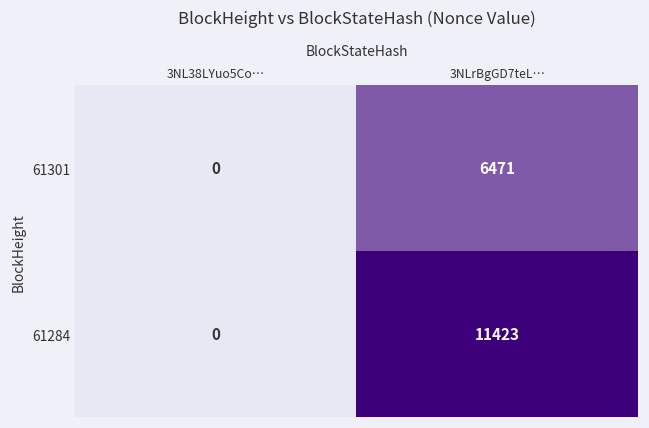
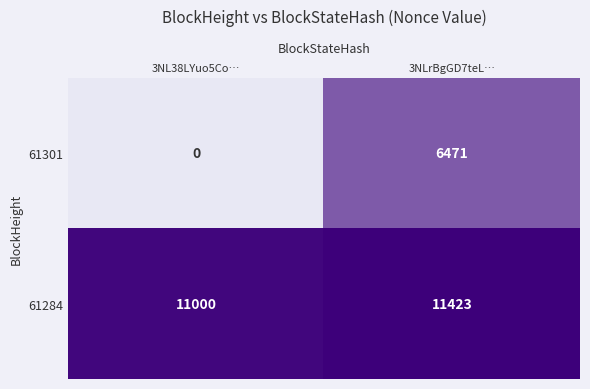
  {
    "61301": {
      "3NL38LYuo5Co…": 0,
      "3NLrBgGD7teL…": 6471
    },
    "61284": {
-     "3NL38LYuo5Co…": 0,
+     "3NL38LYuo5Co…": 11000,
      "3NLrBgGD7teL…": 11423
    }
  }
